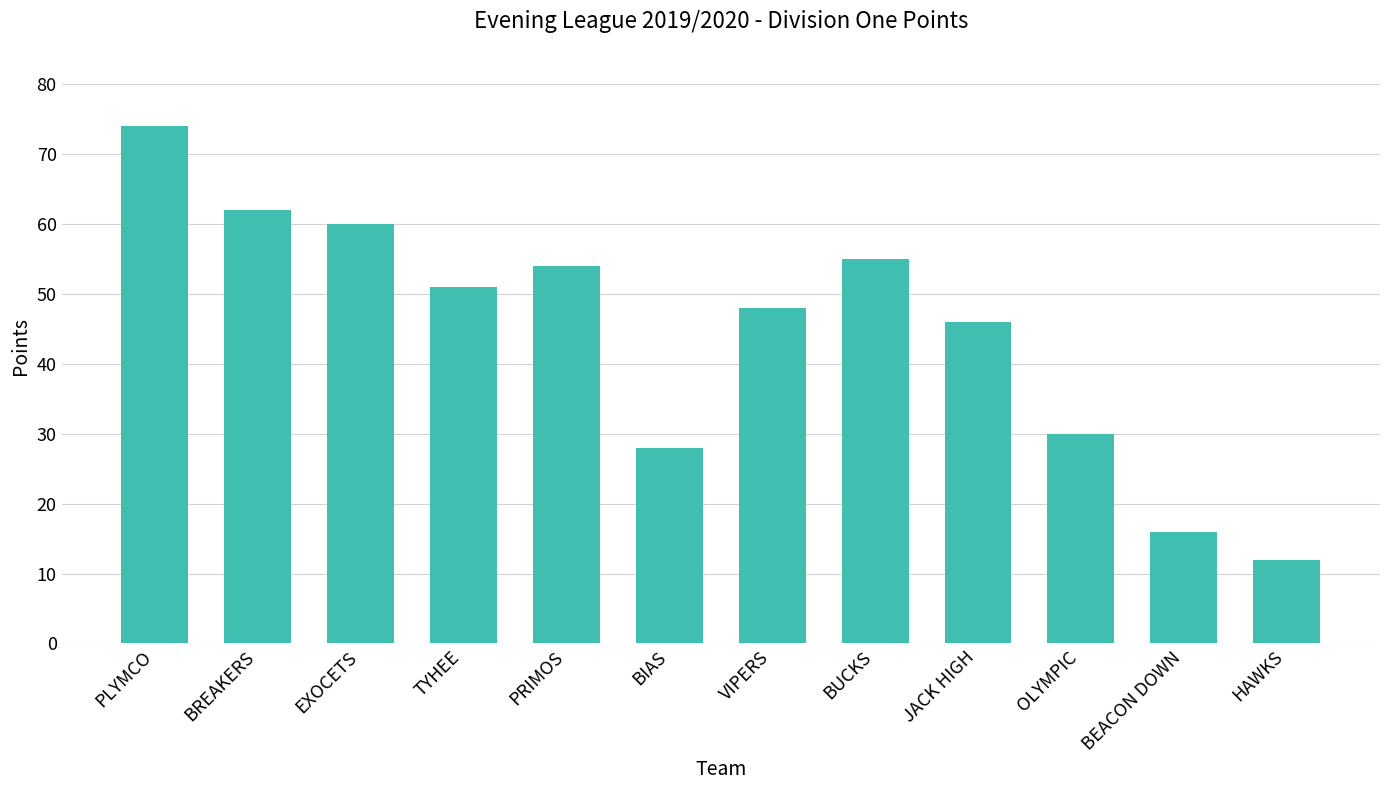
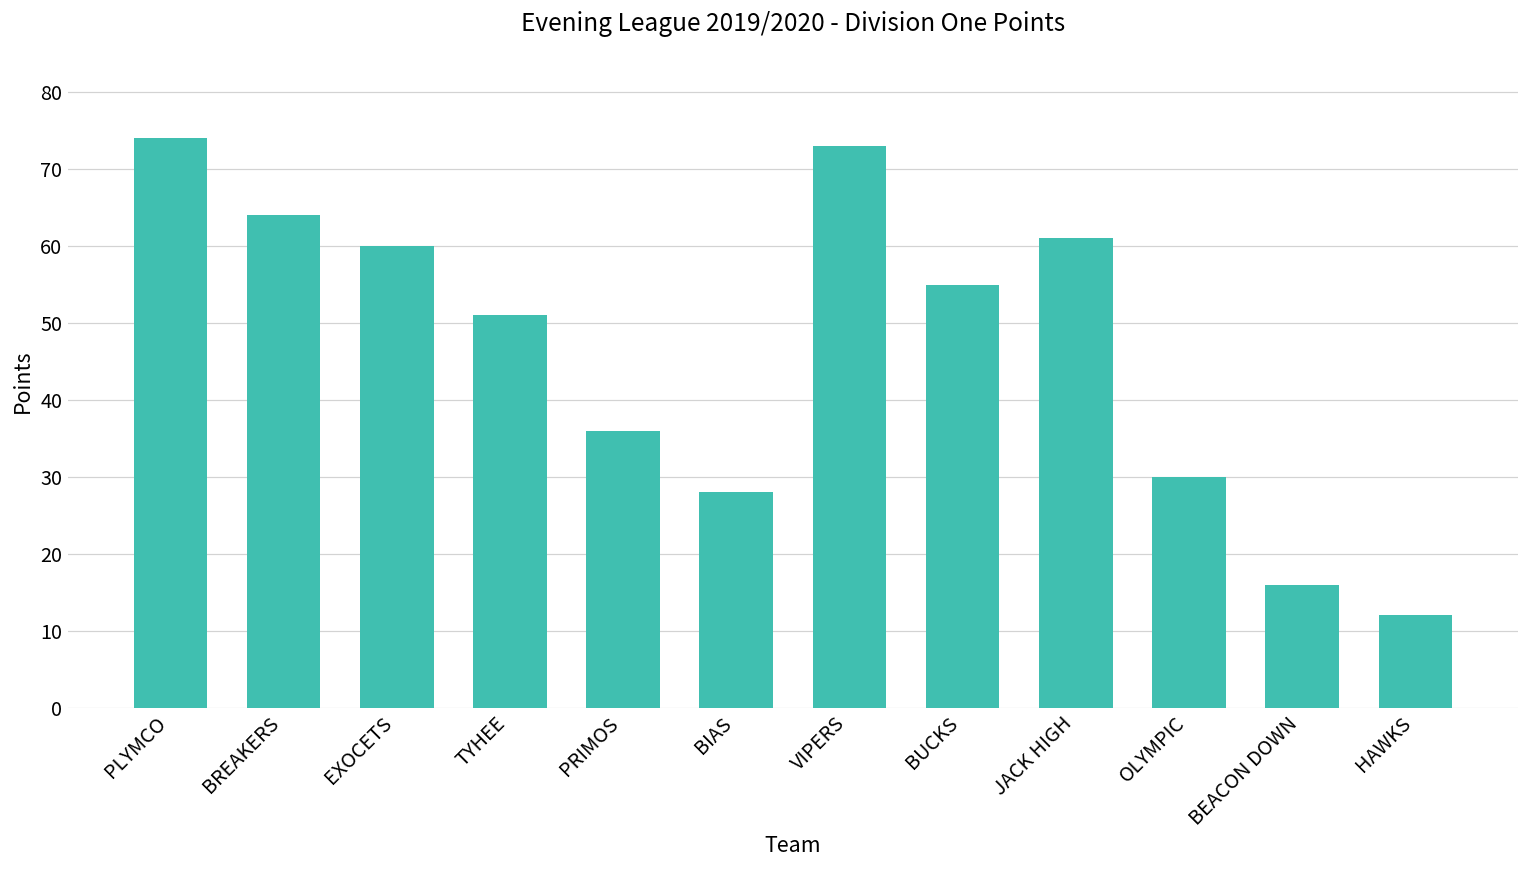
  {
    "PLYMCO": 74,
-   "BREAKERS": 62,
+   "BREAKERS": 64,
    "EXOCETS": 60,
    "TYHEE": 51,
-   "PRIMOS": 54,
+   "PRIMOS": 36,
    "BIAS": 28,
-   "VIPERS": 48,
+   "VIPERS": 73,
    "BUCKS": 55,
-   "JACK HIGH": 46,
+   "JACK HIGH": 61,
    "OLYMPIC": 30,
    "BEACON DOWN": 16,
    "HAWKS": 12
  }
